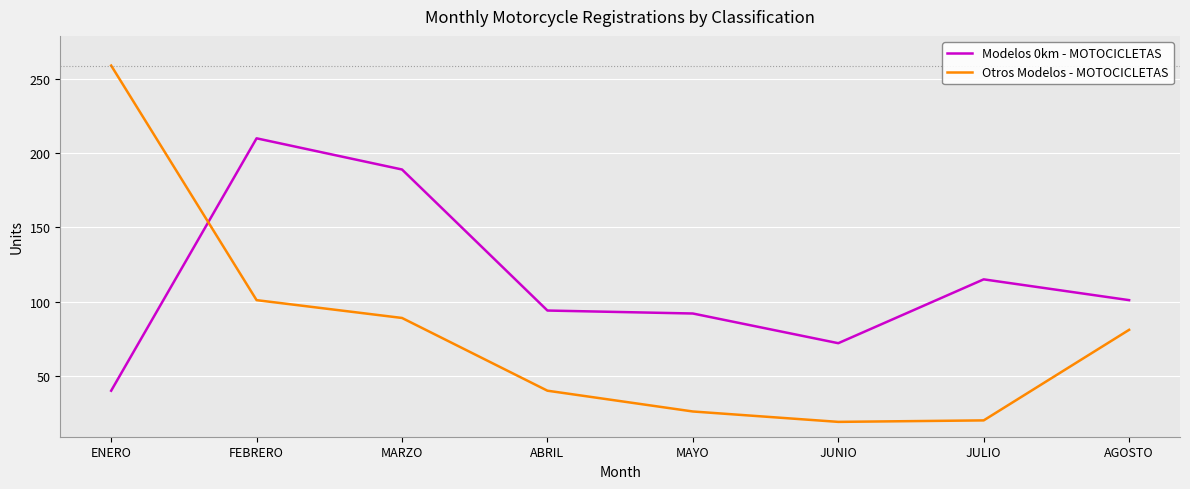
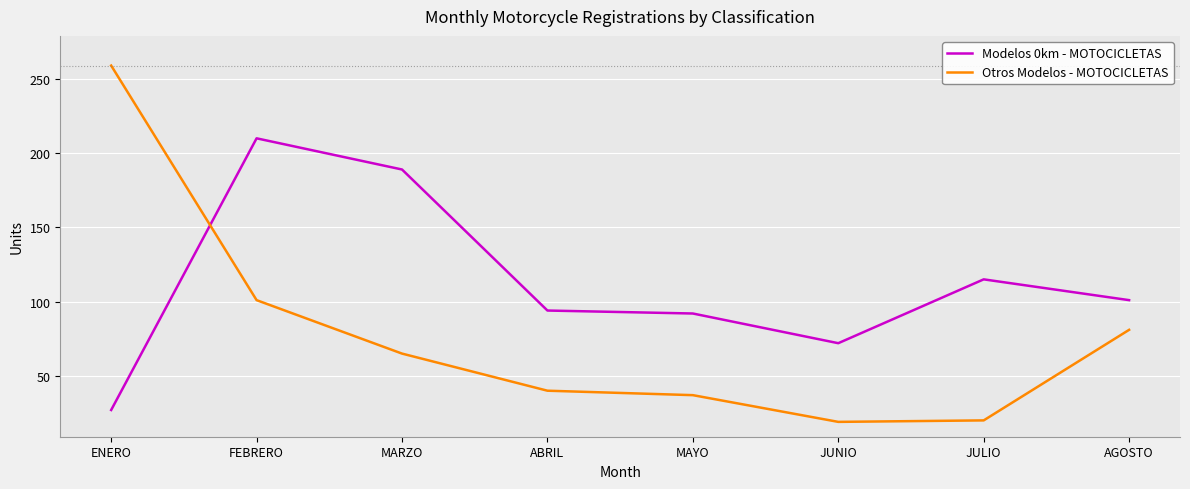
  {
    "Modelos 0km - MOTOCICLETAS": {
-     "ENERO": 40,
+     "ENERO": 27,
      "FEBRERO": 210,
      "MARZO": 189,
      "ABRIL": 94,
      "MAYO": 92,
      "JUNIO": 72,
      "JULIO": 115,
      "AGOSTO": 101
    },
    "Otros Modelos - MOTOCICLETAS": {
      "ENERO": 259,
      "FEBRERO": 101,
-     "MARZO": 89,
+     "MARZO": 65,
      "ABRIL": 40,
-     "MAYO": 26,
+     "MAYO": 37,
      "JUNIO": 19,
      "JULIO": 20,
      "AGOSTO": 81
    }
  }
